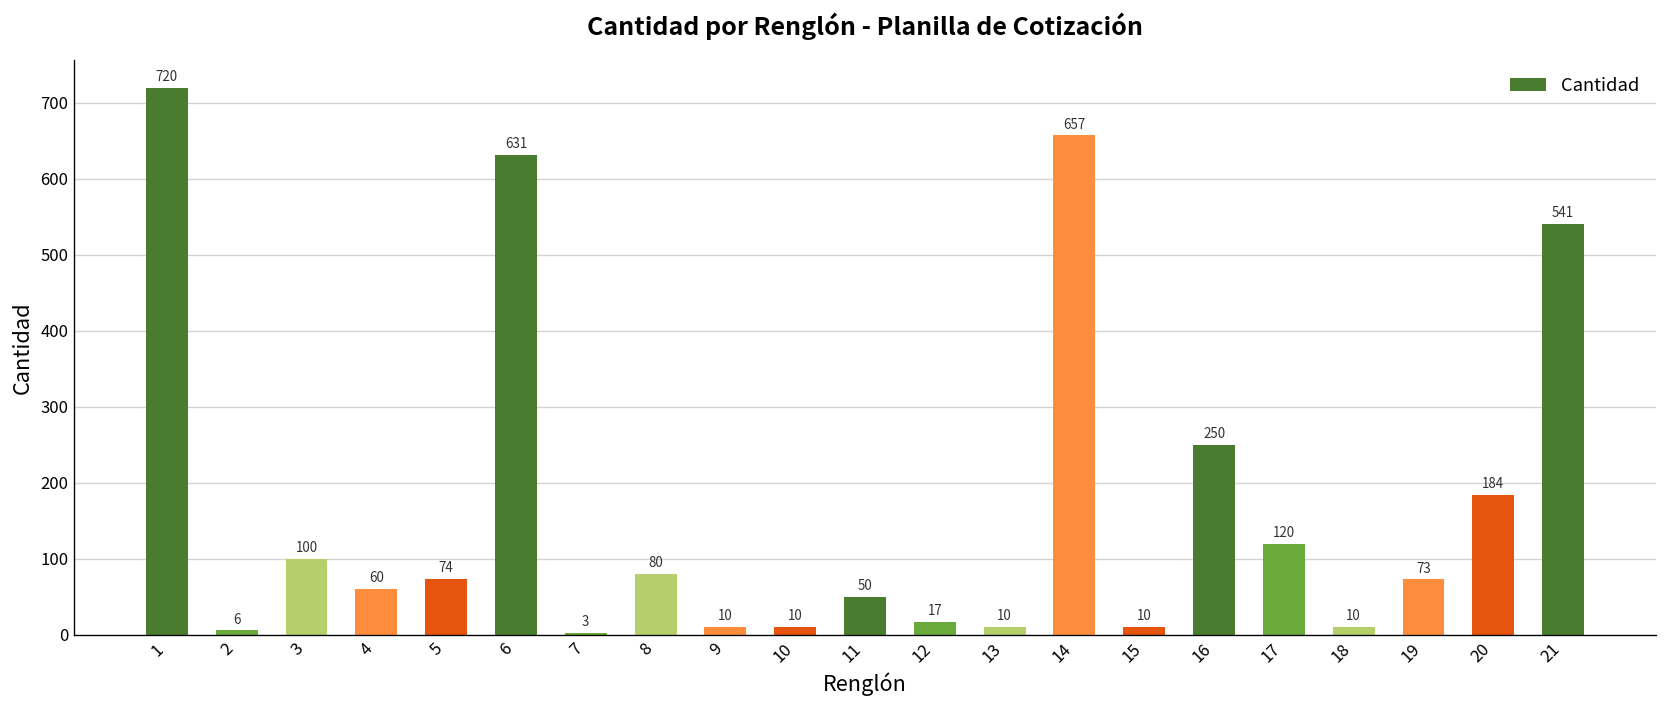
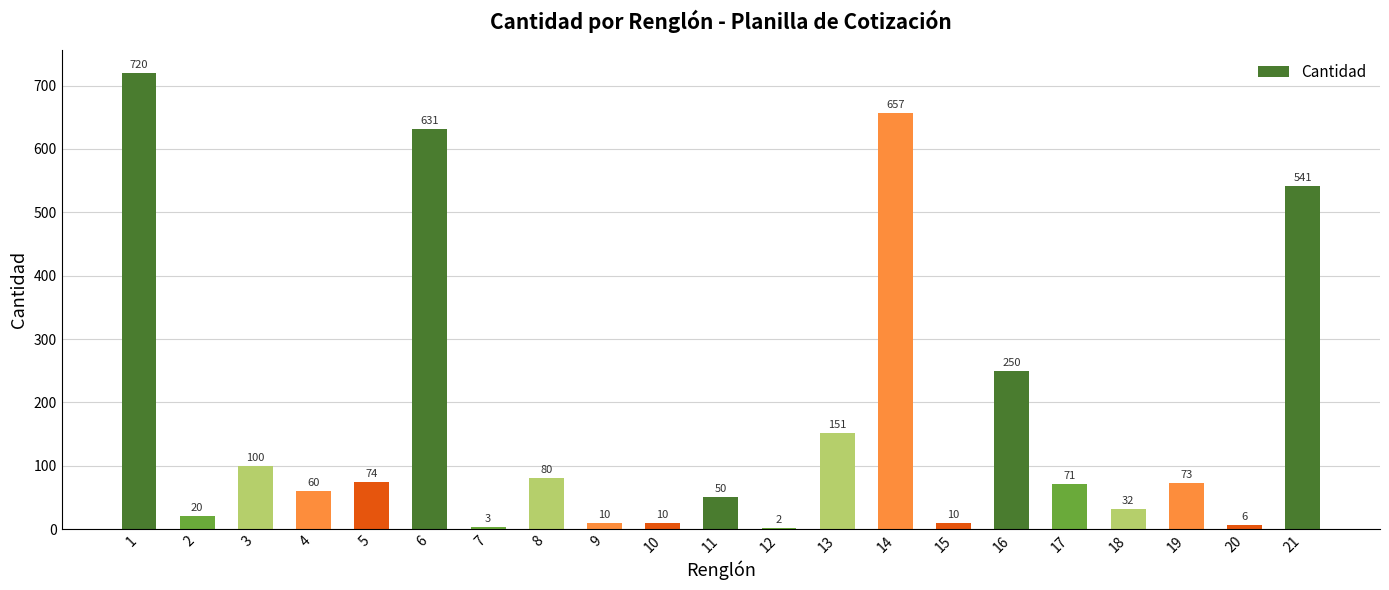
  {
    "1": 720,
-   "2": 6,
+   "2": 20,
    "3": 100,
    "4": 60,
    "5": 74,
    "6": 631,
    "7": 3,
    "8": 80,
    "9": 10,
    "10": 10,
    "11": 50,
-   "12": 17,
-   "13": 10,
+   "12": 2,
+   "13": 151,
    "14": 657,
    "15": 10,
    "16": 250,
-   "17": 120,
-   "18": 10,
+   "17": 71,
+   "18": 32,
    "19": 73,
-   "20": 184,
+   "20": 6,
    "21": 541
  }
